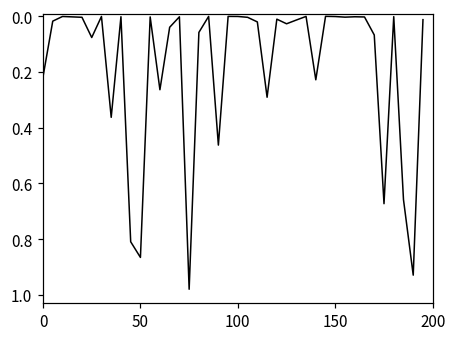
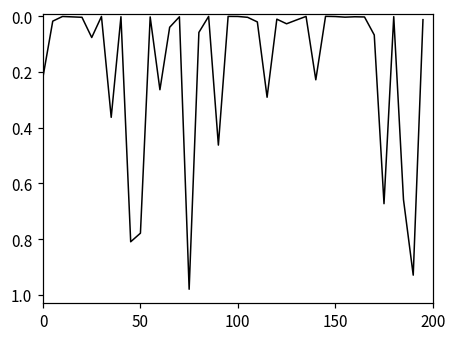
  {
    "0": 0.22,
-   "50": 0.87,
+   "50": 0.78,
    "100": 0.00,
    "150": 0.00
  }
